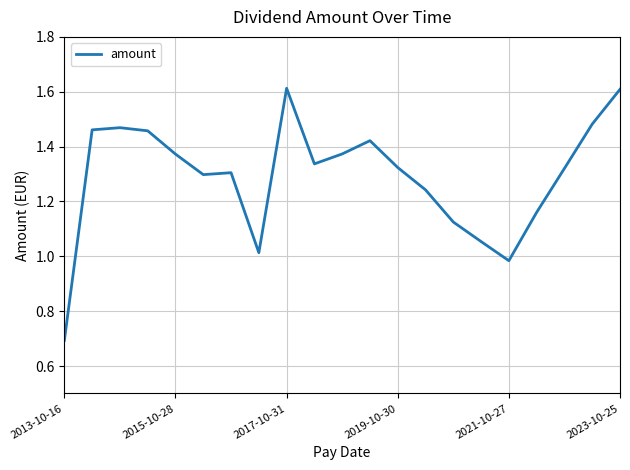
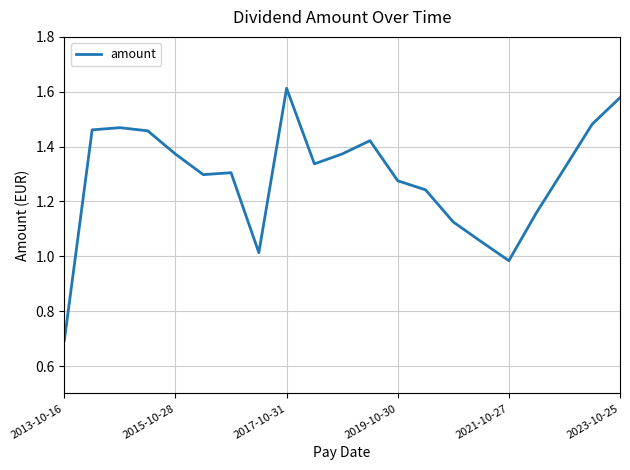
  {
    "2013-10-16": 0.69,
    "2015-10-28": 1.37,
    "2017-10-31": 1.61,
-   "2019-10-30": 1.32,
+   "2019-10-30": 1.28,
    "2021-10-27": 0.98,
-   "2023-10-25": 1.61
+   "2023-10-25": 1.58
  }
